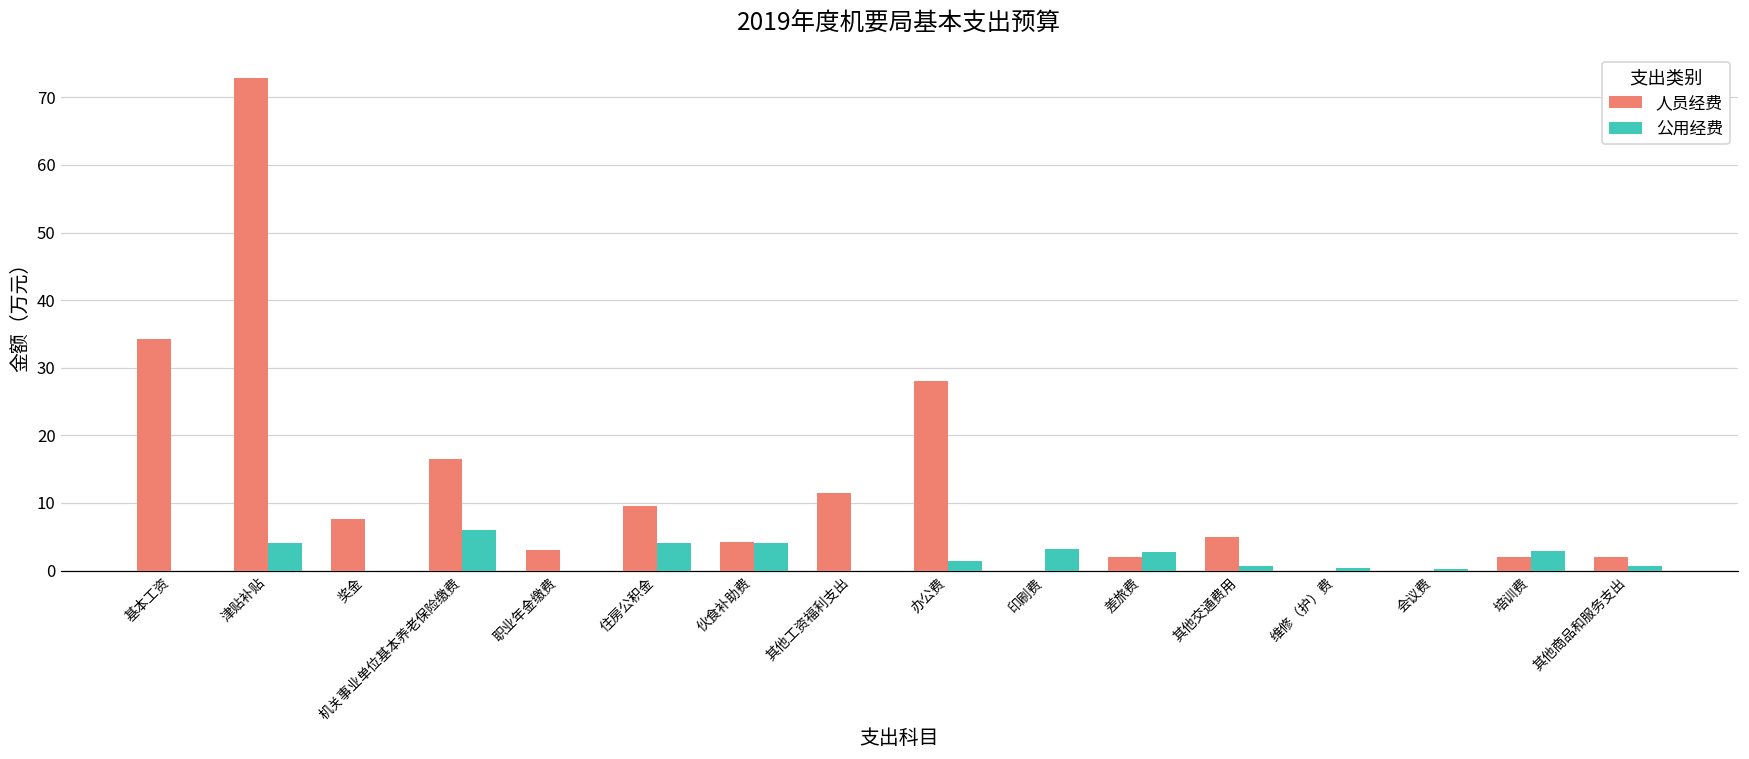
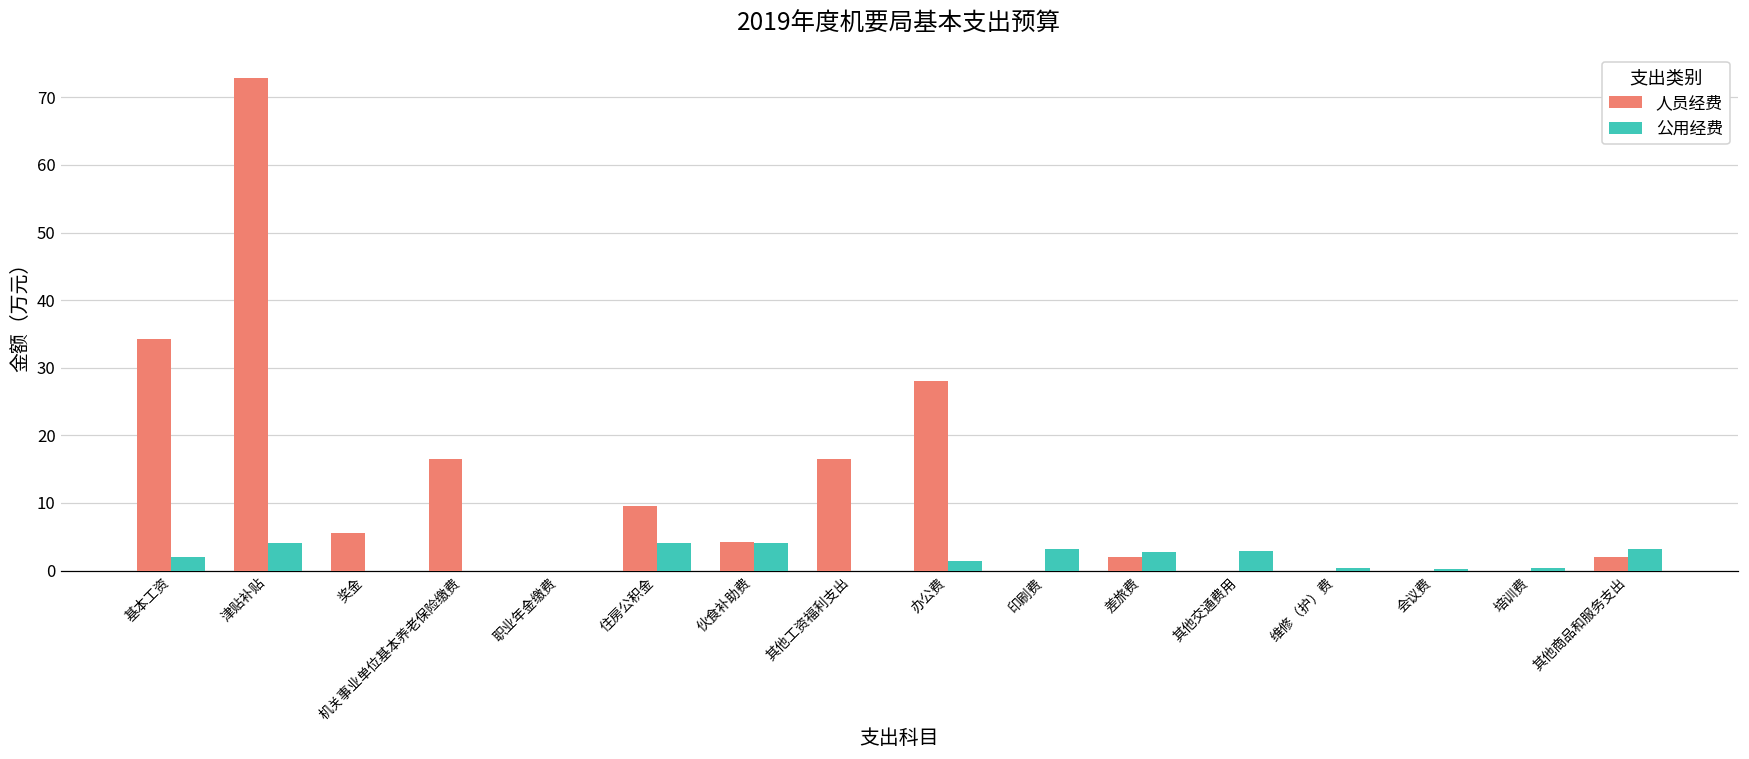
  {
    "人员经费": {
      "基本工资": 34,
      "津贴补贴": 73,
-     "奖金": 8,
+     "奖金": 6,
      "机关事业单位基本养老保险缴费": 16,
-     "职业年金缴费": 3,
+     "职业年金缴费": 0,
      "住房公积金": 10,
      "伙食补助费": 4,
-     "其他工资福利支出": 11,
+     "其他工资福利支出": 17,
      "办公费": 28,
      "印刷费": 0,
      "差旅费": 2,
-     "其他交通费用": 5,
+     "其他交通费用": 0,
      "维修（护）费": 0,
      "会议费": 0,
-     "培训费": 2,
+     "培训费": 0,
      "其他商品和服务支出": 2
    },
    "公用经费": {
-     "基本工资": 0,
+     "基本工资": 2,
      "津贴补贴": 4,
      "奖金": 0,
-     "机关事业单位基本养老保险缴费": 6,
+     "机关事业单位基本养老保险缴费": 0,
      "职业年金缴费": 0,
      "住房公积金": 4,
      "伙食补助费": 4,
      "其他工资福利支出": 0,
      "办公费": 1,
      "印刷费": 3,
      "差旅费": 3,
-     "其他交通费用": 1,
-     "培训费": 3,
-     "其他商品和服务支出": 1
+     "其他交通费用": 3,
+     "培训费": 0,
+     "其他商品和服务支出": 3
    }
  }
